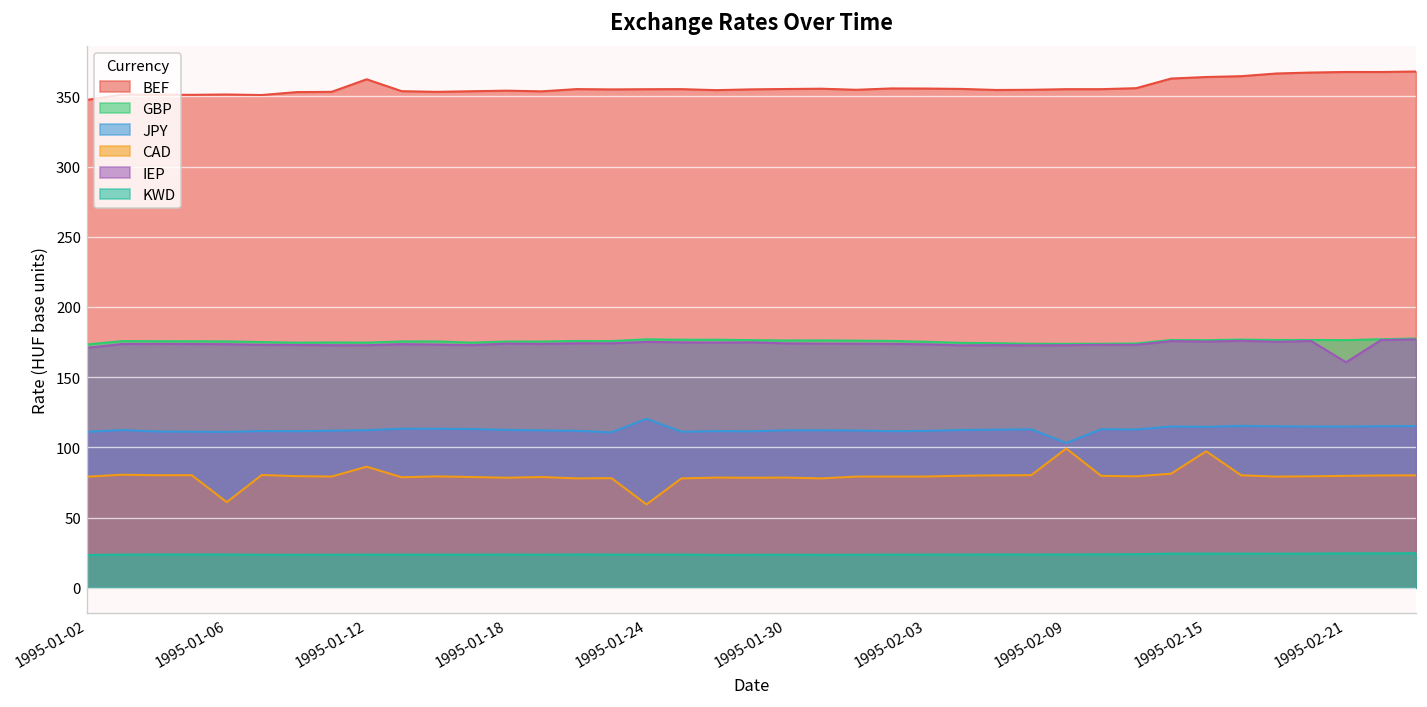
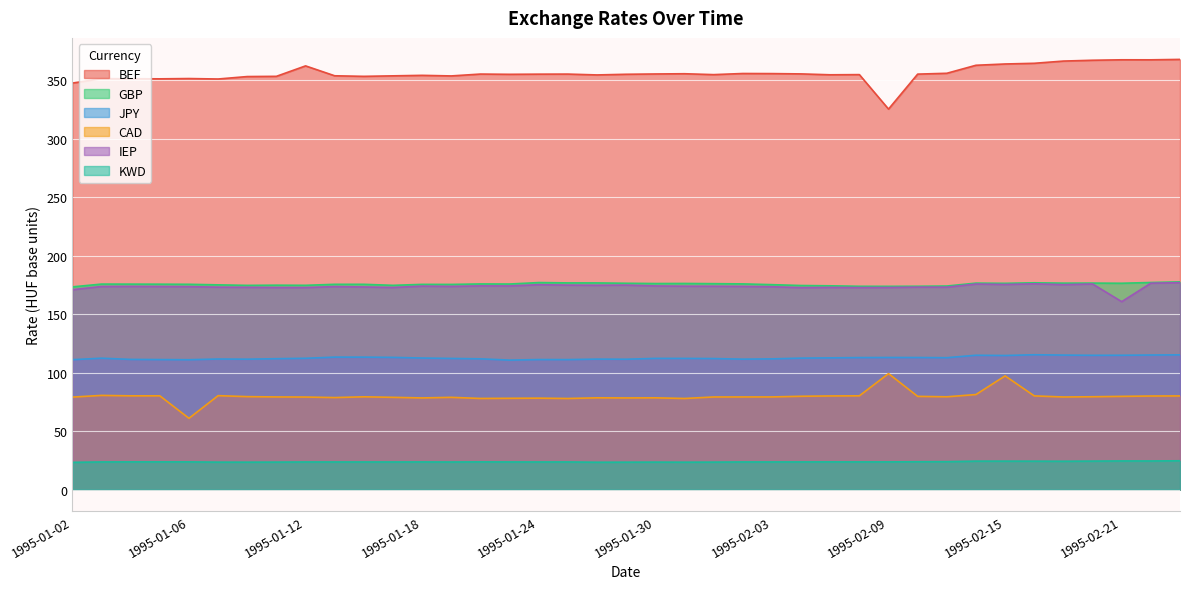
  {
    "BEF": {
      "1995-01-02": 348,
      "1995-01-06": 351,
      "1995-01-12": 362,
      "1995-01-18": 354,
      "1995-01-24": 355,
      "1995-01-30": 355,
      "1995-02-03": 356,
-     "1995-02-09": 355,
+     "1995-02-09": 325,
      "1995-02-15": 364,
      "1995-02-21": 367
    },
    "JPY": {
      "1995-01-02": 111,
      "1995-01-06": 111,
      "1995-01-12": 112,
      "1995-01-18": 112,
-     "1995-01-24": 120,
+     "1995-01-24": 111,
      "1995-01-30": 112,
      "1995-02-03": 112,
-     "1995-02-09": 103,
+     "1995-02-09": 113,
      "1995-02-15": 115,
      "1995-02-21": 115
    },
    "CAD": {
      "1995-01-02": 79,
      "1995-01-06": 61,
-     "1995-01-12": 86,
+     "1995-01-12": 79,
      "1995-01-18": 78,
-     "1995-01-24": 59,
+     "1995-01-24": 78,
      "1995-01-30": 78,
      "1995-02-03": 79,
      "1995-02-09": 99,
      "1995-02-15": 97,
      "1995-02-21": 80
    },
    "IEP": {
      "1995-01-02": 171,
      "1995-02-21": 161
    }
  }
